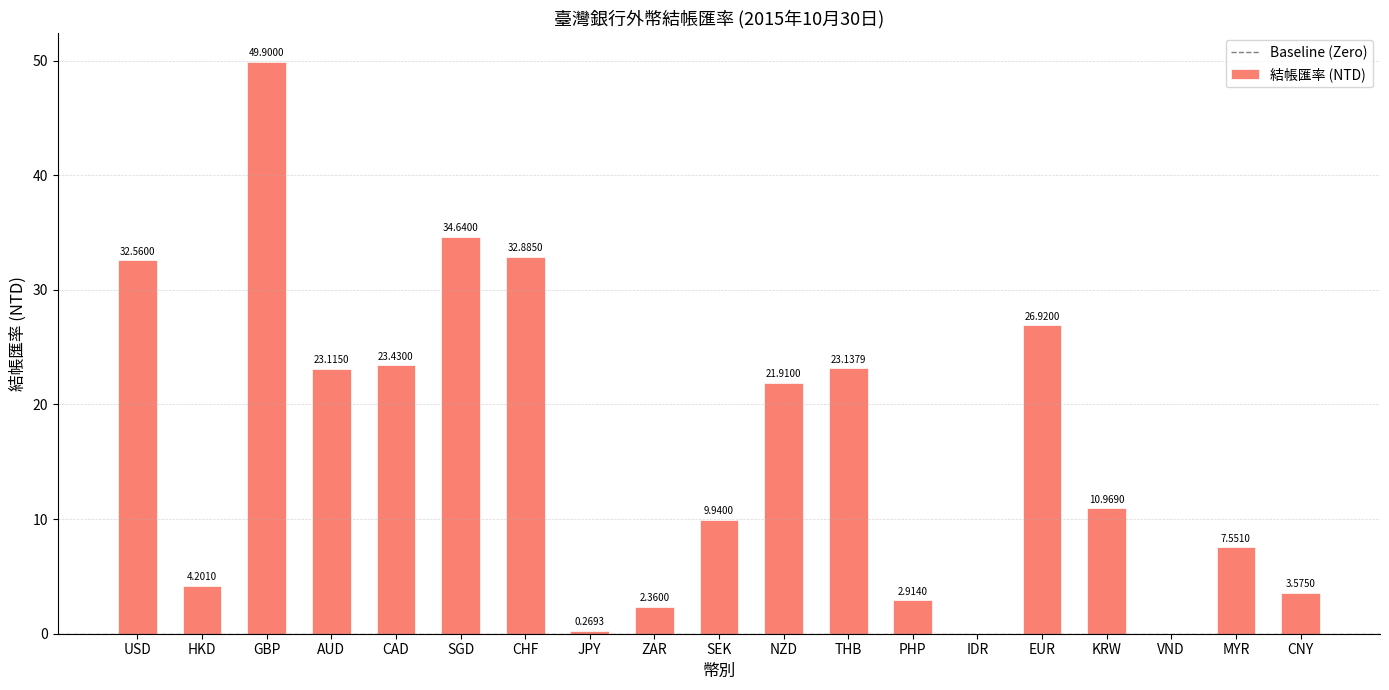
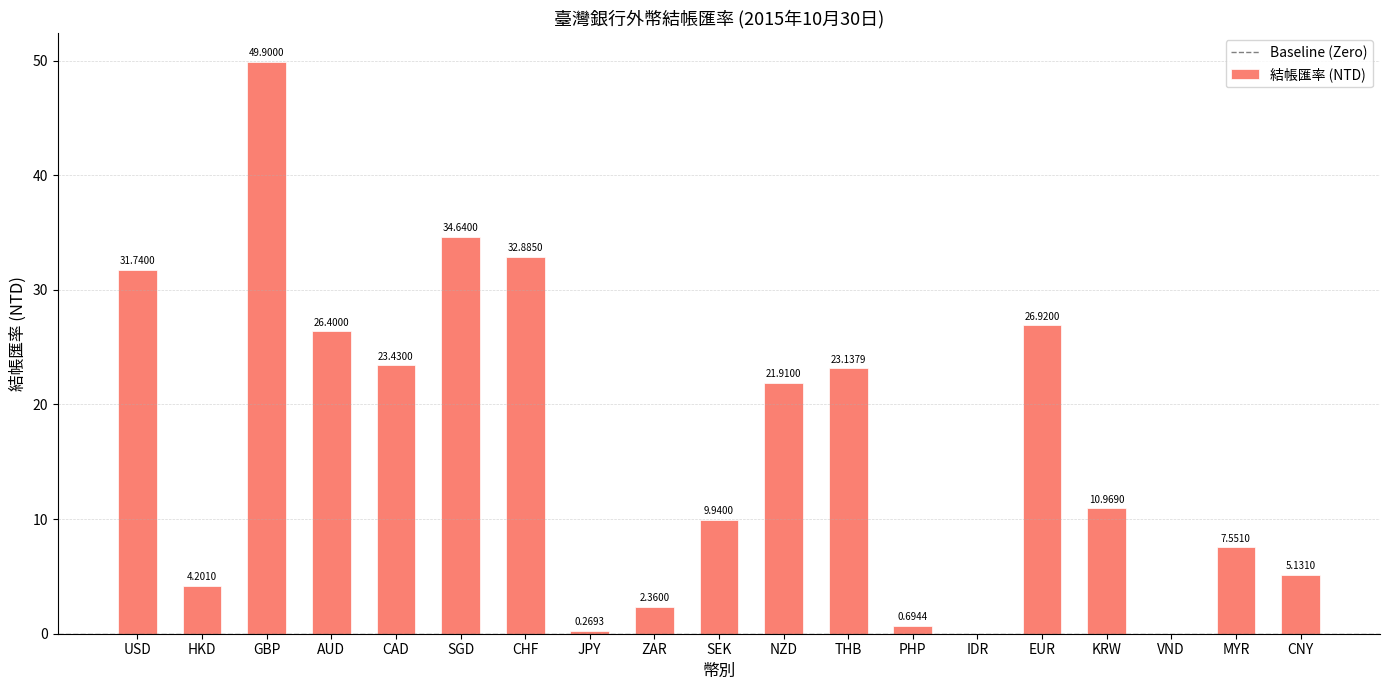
  {
-   "USD": 32.5600,
+   "USD": 31.7400,
    "HKD": 4.2010,
    "GBP": 49.9000,
-   "AUD": 23.1150,
+   "AUD": 26.4000,
    "CAD": 23.4300,
    "SGD": 34.6400,
    "CHF": 32.8850,
    "JPY": 0.2693,
    "ZAR": 2.3600,
    "SEK": 9.9400,
    "NZD": 21.9100,
    "THB": 23.1379,
-   "PHP": 2.9140,
+   "PHP": 0.6944,
    "EUR": 26.9200,
    "KRW": 10.9690,
    "MYR": 7.5510,
-   "CNY": 3.5750
+   "CNY": 5.1310
  }
